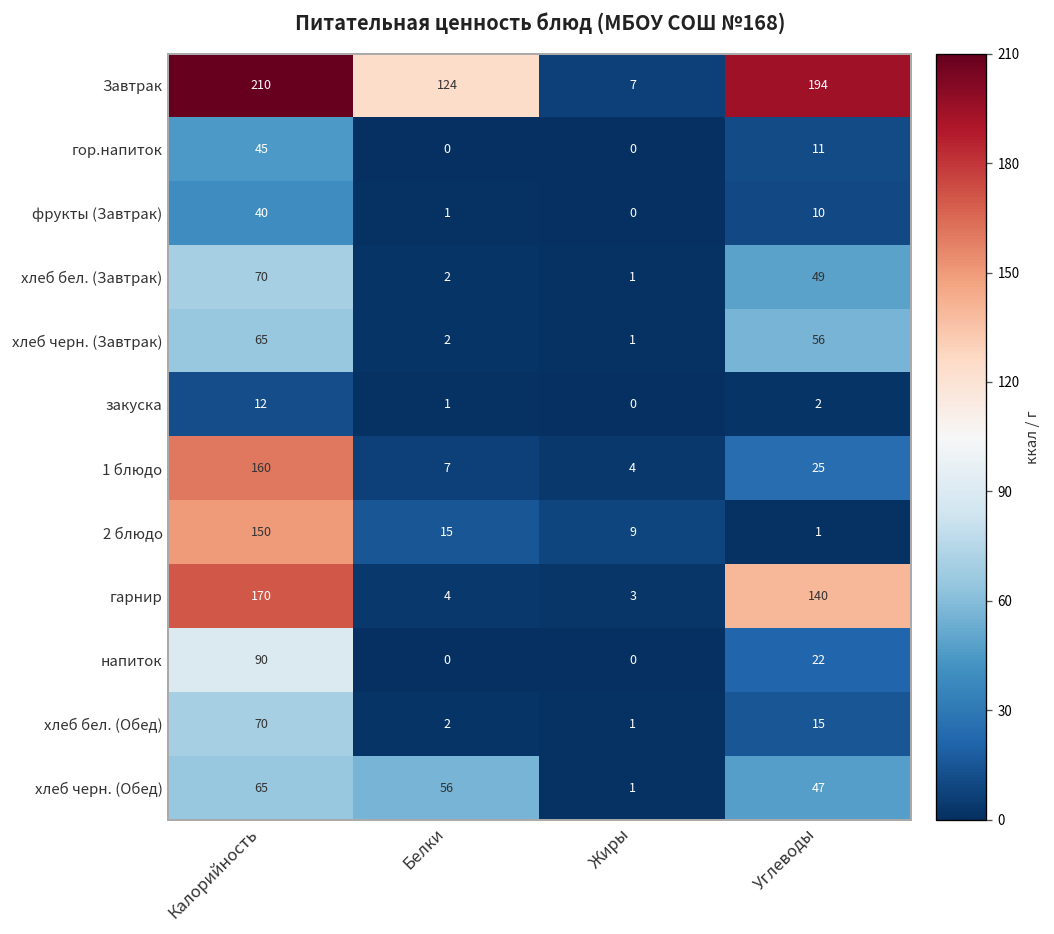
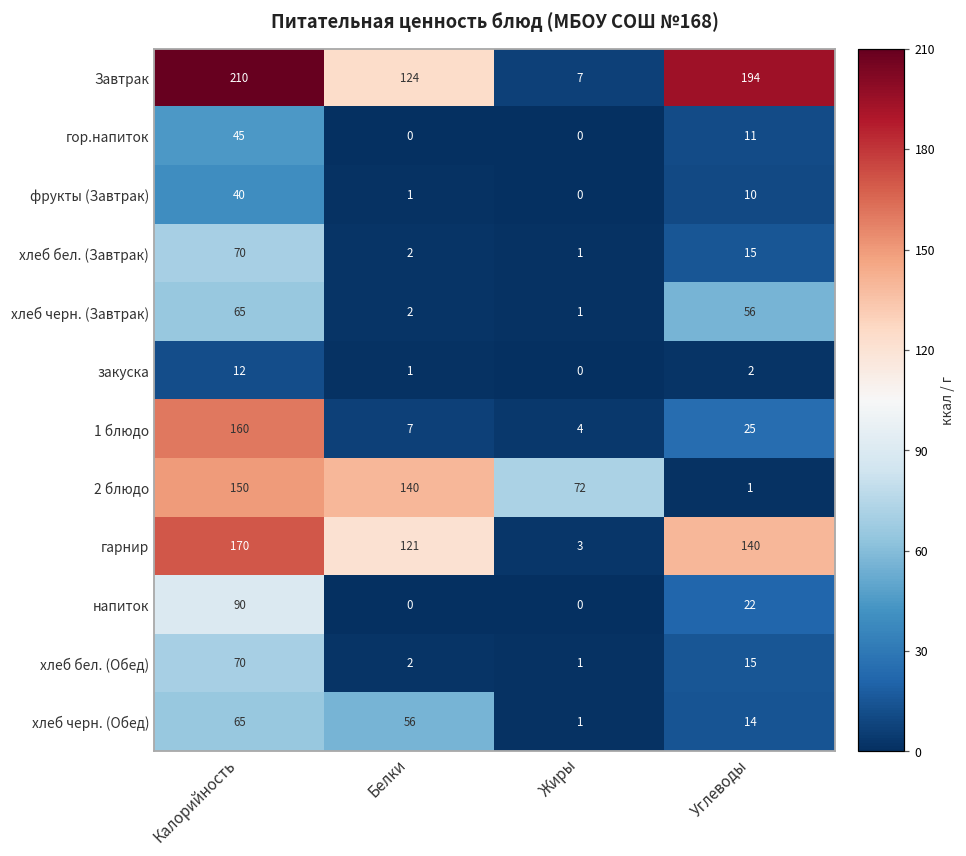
  {
    "Завтрак": {
      "Калорийность": 210,
      "Белки": 124,
      "Жиры": 7,
      "Углеводы": 194
    },
    "гор.напиток": {
      "Калорийность": 45,
      "Белки": 0,
      "Жиры": 0,
      "Углеводы": 11
    },
    "фрукты (Завтрак)": {
      "Калорийность": 40,
      "Белки": 1,
      "Жиры": 0,
      "Углеводы": 10
    },
    "хлеб бел. (Завтрак)": {
      "Калорийность": 70,
      "Белки": 2,
      "Жиры": 1,
-     "Углеводы": 49
+     "Углеводы": 15
    },
    "хлеб черн. (Завтрак)": {
      "Калорийность": 65,
      "Белки": 2,
      "Жиры": 1,
      "Углеводы": 56
    },
    "закуска": {
      "Калорийность": 12,
      "Белки": 1,
      "Жиры": 0,
      "Углеводы": 2
    },
    "1 блюдо": {
      "Калорийность": 160,
      "Белки": 7,
      "Жиры": 4,
      "Углеводы": 25
    },
    "2 блюдо": {
      "Калорийность": 150,
-     "Белки": 15,
-     "Жиры": 9,
+     "Белки": 140,
+     "Жиры": 72,
      "Углеводы": 1
    },
    "гарнир": {
      "Калорийность": 170,
-     "Белки": 4,
+     "Белки": 121,
      "Жиры": 3,
      "Углеводы": 140
    },
    "напиток": {
      "Калорийность": 90,
      "Белки": 0,
      "Жиры": 0,
      "Углеводы": 22
    },
    "хлеб бел. (Обед)": {
      "Калорийность": 70,
      "Белки": 2,
      "Жиры": 1,
      "Углеводы": 15
    },
    "хлеб черн. (Обед)": {
      "Калорийность": 65,
      "Белки": 56,
      "Жиры": 1,
-     "Углеводы": 47
+     "Углеводы": 14
    }
  }
